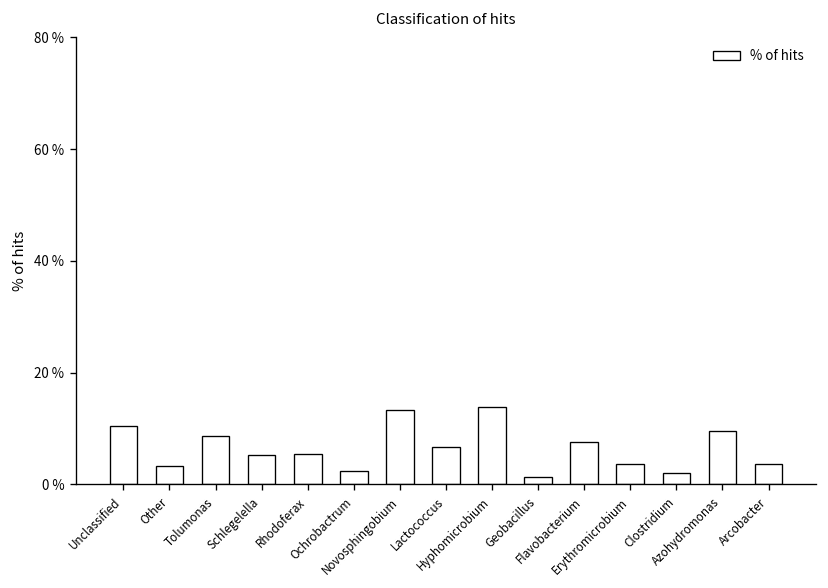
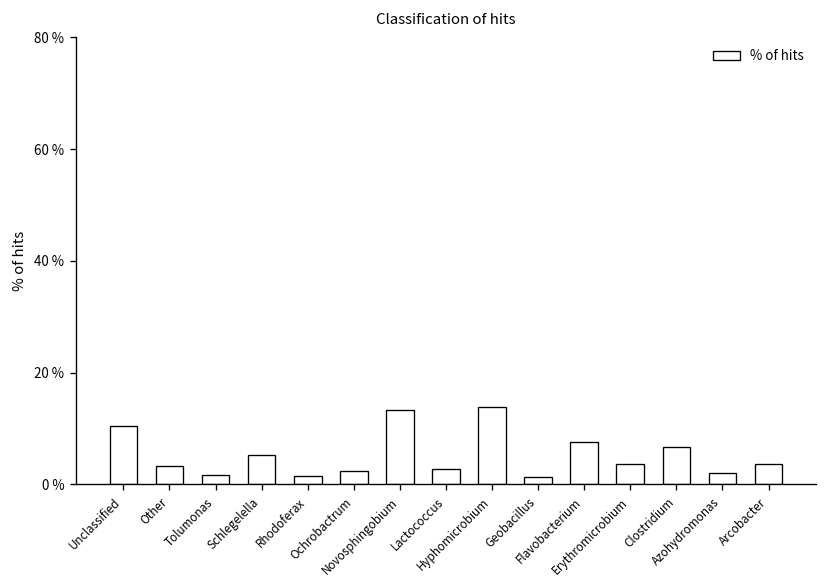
  {
    "Unclassified": "10 %",
    "Other": "3 %",
-   "Tolumonas": "9 %",
+   "Tolumonas": "2 %",
    "Schlegelella": "5 %",
-   "Rhodoferax": "6 %",
+   "Rhodoferax": "2 %",
    "Ochrobactrum": "2 %",
    "Novosphingobium": "13 %",
-   "Lactococcus": "7 %",
+   "Lactococcus": "3 %",
    "Hyphomicrobium": "14 %",
    "Geobacillus": "1 %",
    "Flavobacterium": "8 %",
    "Erythromicrobium": "4 %",
-   "Clostridium": "2 %",
-   "Azohydromonas": "10 %",
+   "Clostridium": "7 %",
+   "Azohydromonas": "2 %",
    "Arcobacter": "4 %"
  }
